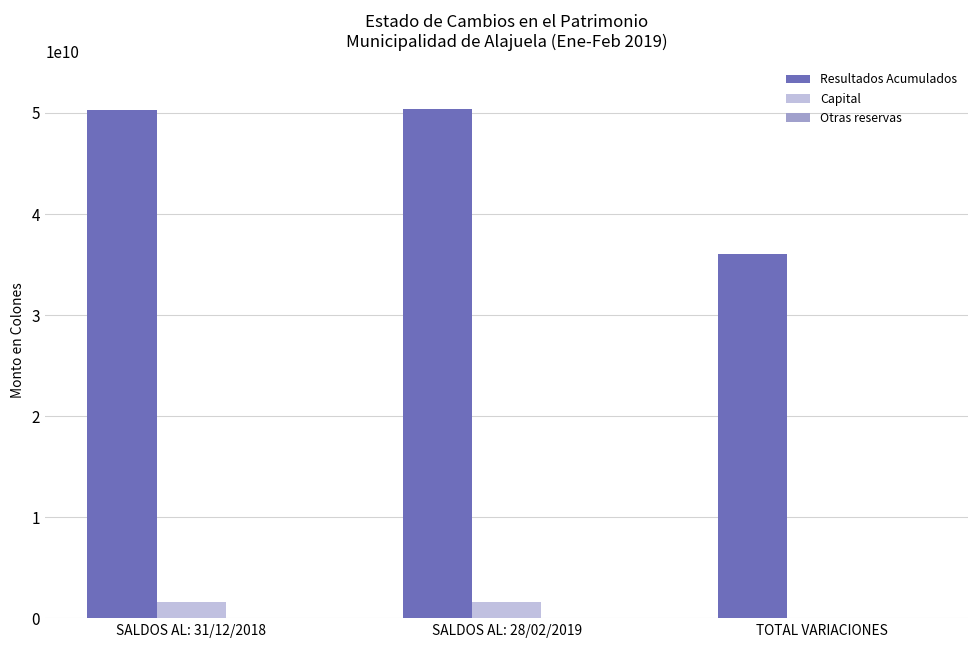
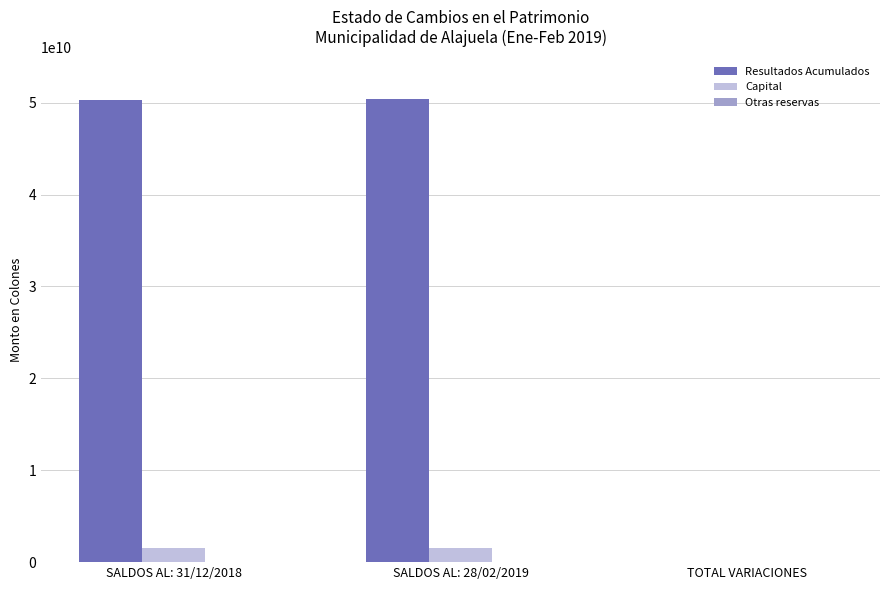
  {
    "Resultados Acumulados": {
      "SALDOS AL: 31/12/2018": 50000000000,
      "SALDOS AL: 28/02/2019": 50000000000,
-     "TOTAL VARIACIONES": 36000000000
+     "TOTAL VARIACIONES": 0
    }
  }
